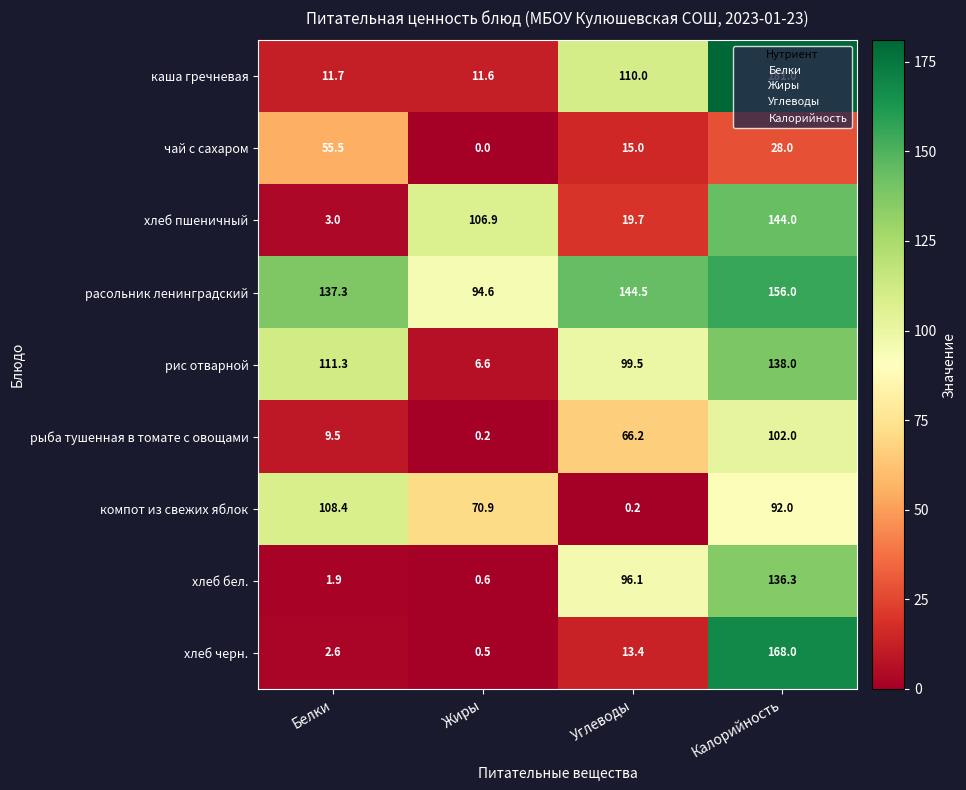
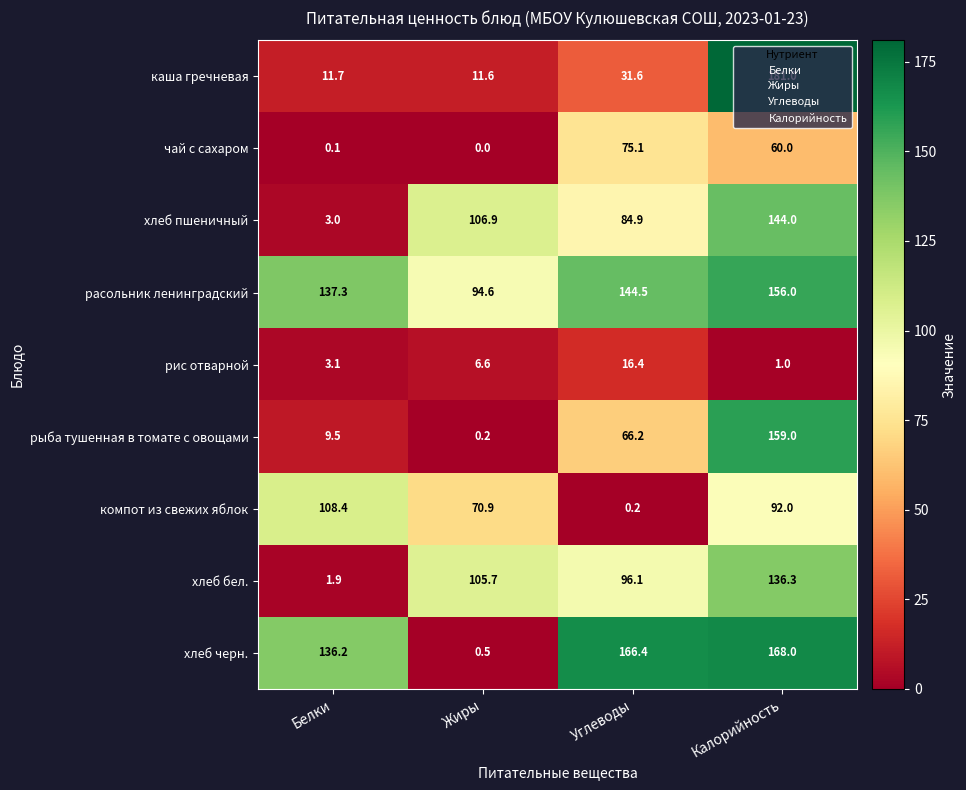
  {
    "каша гречневая": {
      "Белки": 11.7,
      "Жиры": 11.6,
-     "Углеводы": 110.0
+     "Углеводы": 31.6
    },
    "чай с сахаром": {
-     "Белки": 55.5,
+     "Белки": 0.1,
      "Жиры": 0.0,
-     "Углеводы": 15.0,
-     "Калорийность": 28.0
+     "Углеводы": 75.1,
+     "Калорийность": 60.0
    },
    "хлеб пшеничный": {
      "Белки": 3.0,
      "Жиры": 106.9,
-     "Углеводы": 19.7,
+     "Углеводы": 84.9,
      "Калорийность": 144.0
    },
    "расольник ленинградский": {
      "Белки": 137.3,
      "Жиры": 94.6,
      "Углеводы": 144.5,
      "Калорийность": 156.0
    },
    "рис отварной": {
-     "Белки": 111.3,
+     "Белки": 3.1,
      "Жиры": 6.6,
-     "Углеводы": 99.5,
-     "Калорийность": 138.0
+     "Углеводы": 16.4,
+     "Калорийность": 1.0
    },
    "рыба тушенная в томате с овощами": {
      "Белки": 9.5,
      "Жиры": 0.2,
      "Углеводы": 66.2,
-     "Калорийность": 102.0
+     "Калорийность": 159.0
    },
    "компот из свежих яблок": {
      "Белки": 108.4,
      "Жиры": 70.9,
      "Углеводы": 0.2,
      "Калорийность": 92.0
    },
    "хлеб бел.": {
      "Белки": 1.9,
-     "Жиры": 0.6,
+     "Жиры": 105.7,
      "Углеводы": 96.1,
      "Калорийность": 136.3
    },
    "хлеб черн.": {
-     "Белки": 2.6,
+     "Белки": 136.2,
      "Жиры": 0.5,
-     "Углеводы": 13.4,
+     "Углеводы": 166.4,
      "Калорийность": 168.0
    }
  }
